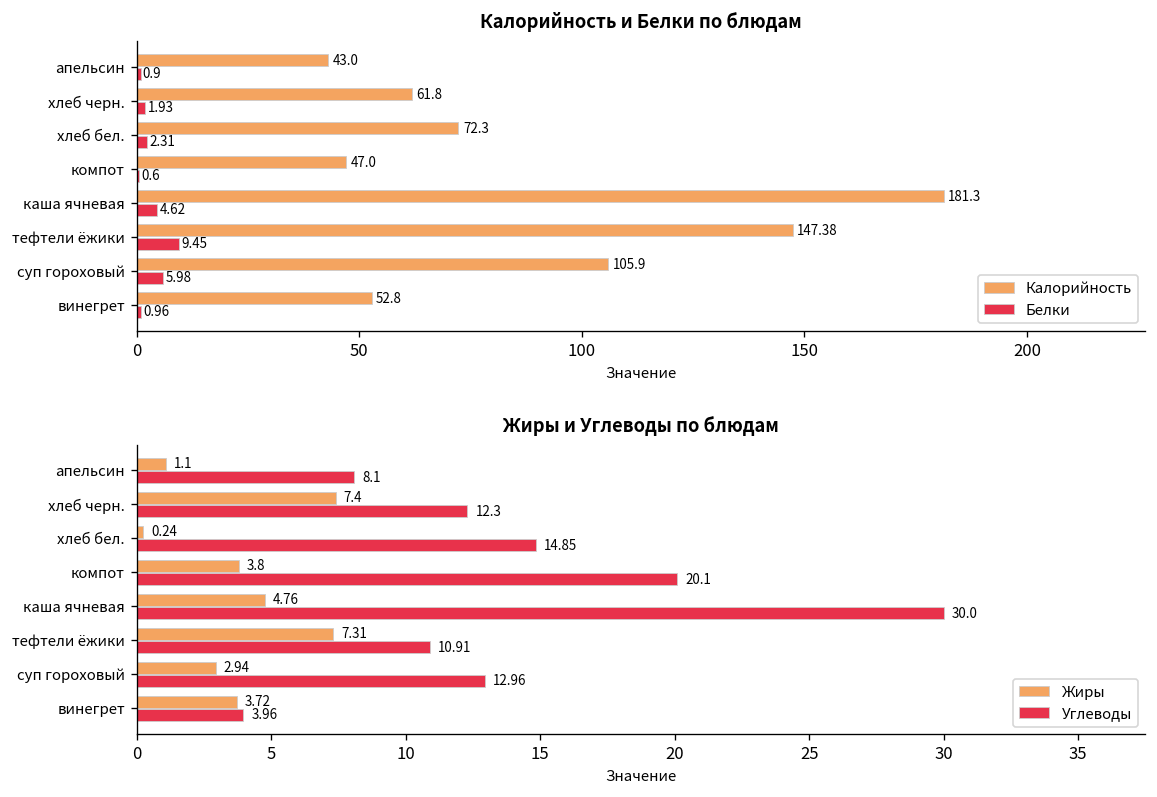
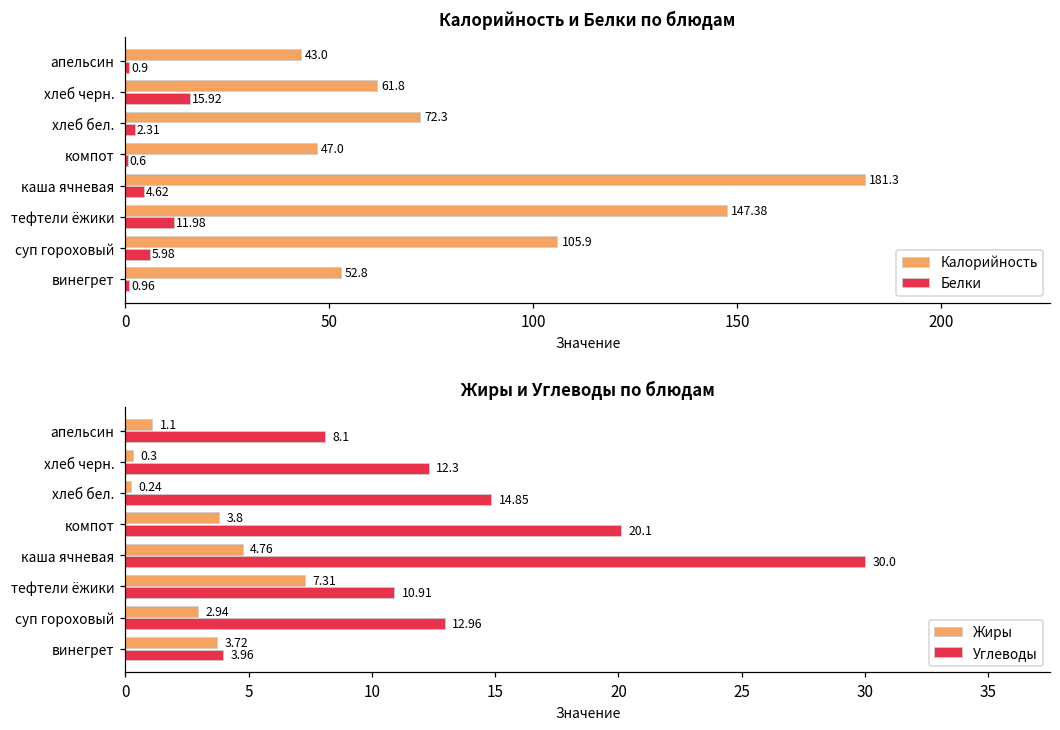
  {
    "Калорийность и Белки по блюдам": {
      "Калорийность": {
        "апельсин": 43.0,
        "хлеб черн.": 61.8,
        "хлеб бел.": 72.3,
        "компот": 47.0,
        "каша ячневая": 181.3,
        "тефтели ёжики": 147.38,
        "суп гороховый": 105.9,
        "винегрет": 52.8
      },
      "Белки": {
        "апельсин": 0.9,
-       "хлеб черн.": 1.93,
+       "хлеб черн.": 15.92,
        "хлеб бел.": 2.31,
        "компот": 0.6,
        "каша ячневая": 4.62,
-       "тефтели ёжики": 9.45,
+       "тефтели ёжики": 11.98,
        "суп гороховый": 5.98,
        "винегрет": 0.96
      }
    },
    "Жиры и Углеводы по блюдам": {
      "Жиры": {
        "апельсин": 1.1,
-       "хлеб черн.": 7.4,
+       "хлеб черн.": 0.3,
        "хлеб бел.": 0.24,
        "компот": 3.8,
        "каша ячневая": 4.76,
        "тефтели ёжики": 7.31,
        "суп гороховый": 2.94,
        "винегрет": 3.72
      },
      "Углеводы": {
        "апельсин": 8.1,
        "хлеб черн.": 12.3,
        "хлеб бел.": 14.85,
        "компот": 20.1,
        "каша ячневая": 30.0,
        "тефтели ёжики": 10.91,
        "суп гороховый": 12.96,
        "винегрет": 3.96
      }
    }
  }
